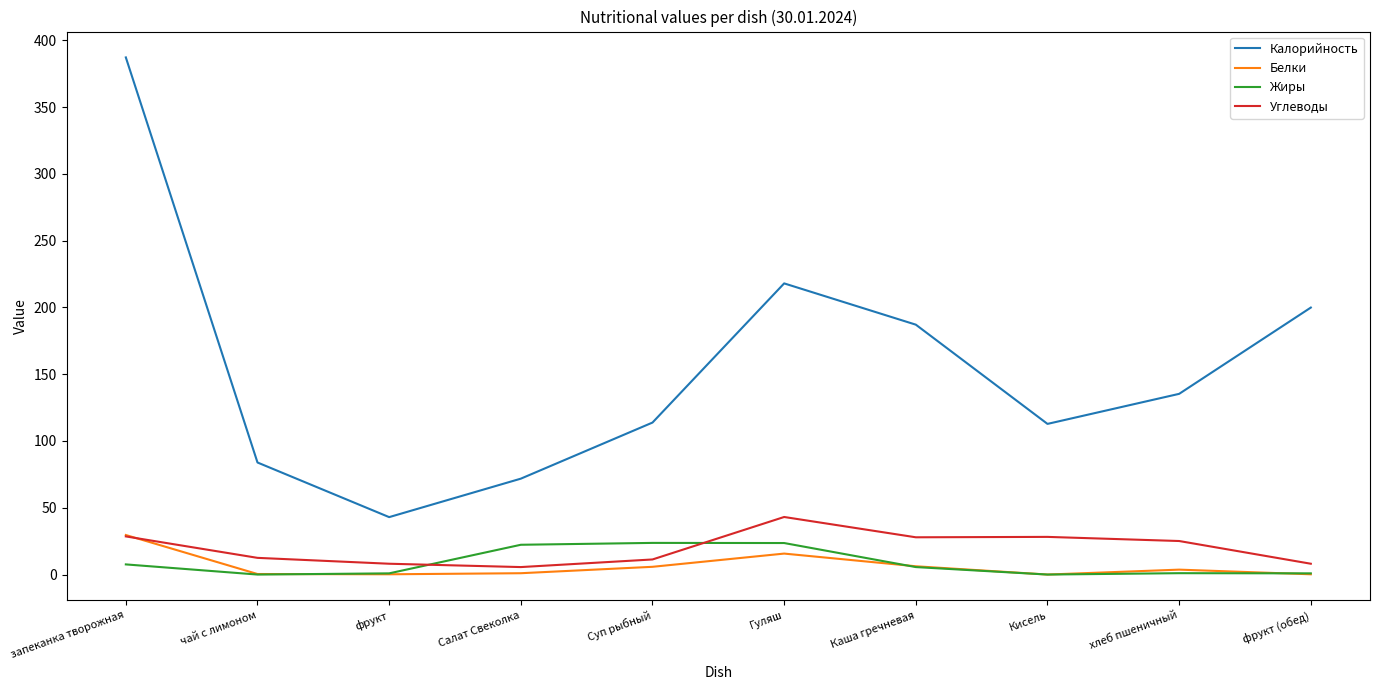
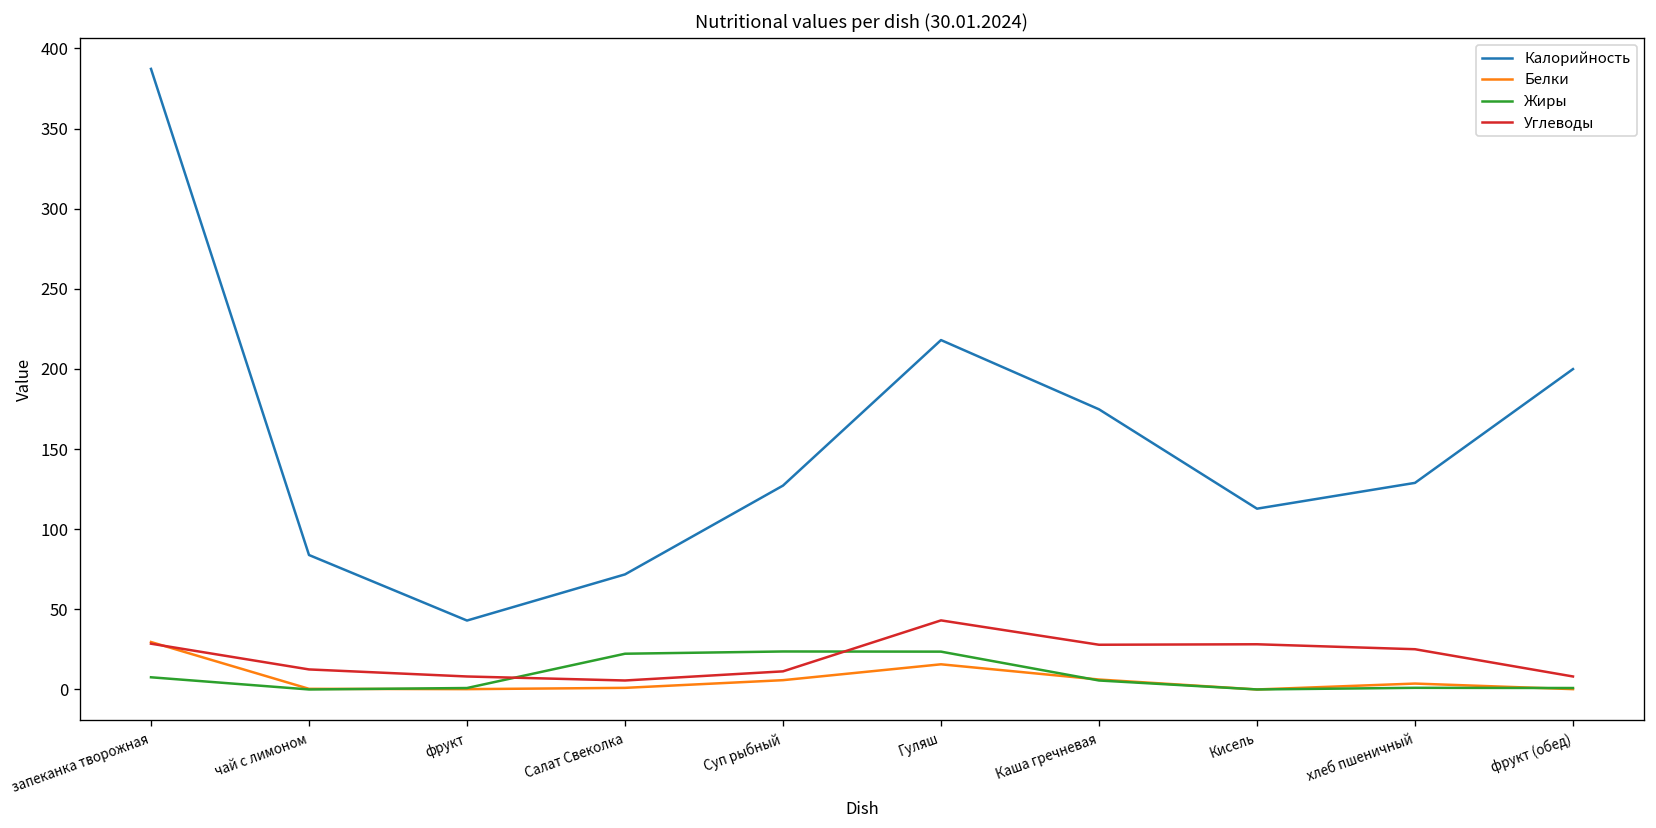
  {
    "Калорийность": {
      "запеканка творожная": 387,
      "чай с лимоном": 84,
      "фрукт": 43,
      "Салат Свеколка": 72,
-     "Суп рыбный": 114,
+     "Суп рыбный": 127,
      "Гуляш": 218,
-     "Каша гречневая": 187,
+     "Каша гречневая": 175,
      "Кисель": 113,
-     "хлеб пшеничный": 135,
+     "хлеб пшеничный": 129,
      "фрукт (обед)": 200
    },
    "Белки": {
      "Салат Свеколка": 1,
      "Суп рыбный": 6,
      "Гуляш": 16,
      "хлеб пшеничный": 4
    },
    "Жиры": {
      "запеканка творожная": 8,
      "Салат Свеколка": 22,
      "Суп рыбный": 24,
      "Гуляш": 24,
      "хлеб пшеничный": 1
    },
    "Углеводы": {
      "чай с лимоном": 13,
      "фрукт": 8,
      "Салат Свеколка": 6,
      "Суп рыбный": 11,
      "Гуляш": 43,
      "Каша гречневая": 28,
      "Кисель": 28,
      "хлеб пшеничный": 25,
      "фрукт (обед)": 8
    }
  }
